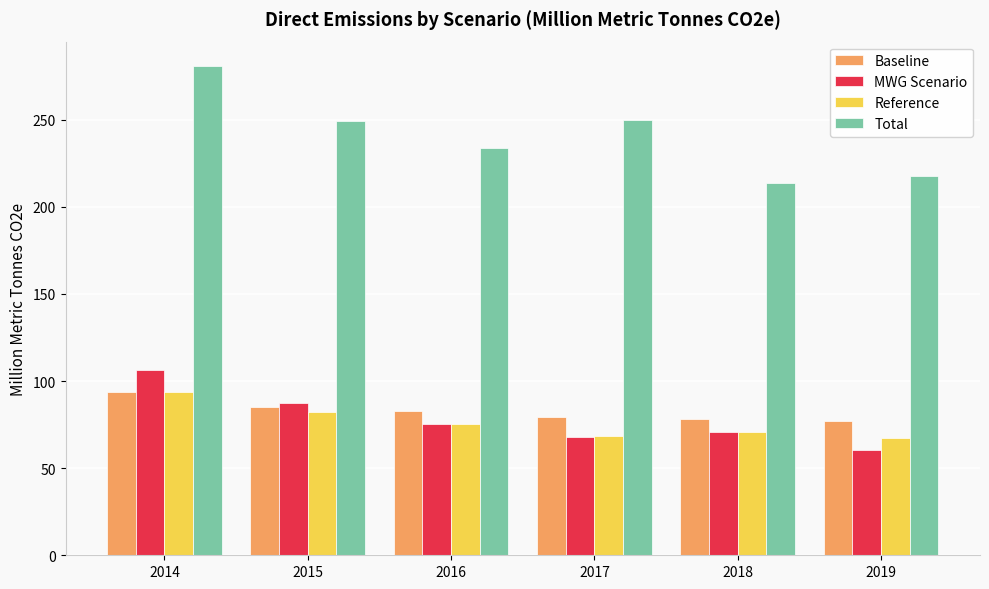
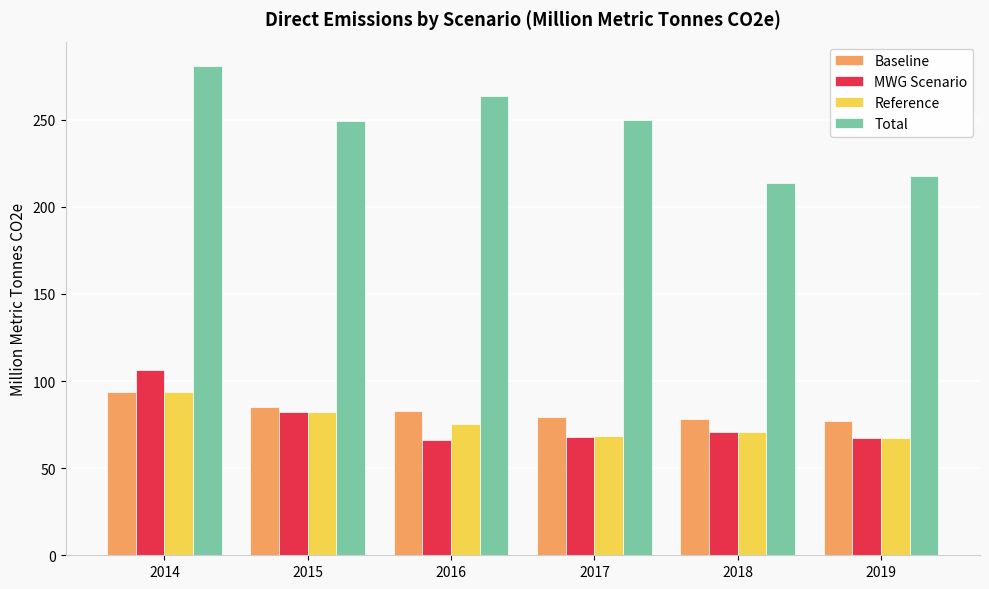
  {
    "MWG Scenario": {
      "2014": 106,
-     "2015": 88,
-     "2016": 75,
+     "2015": 82,
+     "2016": 66,
      "2017": 68,
      "2018": 71,
-     "2019": 60
+     "2019": 67
    },
    "Total": {
      "2014": 281,
      "2015": 249,
-     "2016": 234,
+     "2016": 263,
      "2017": 250,
      "2018": 214,
      "2019": 218
    }
  }
